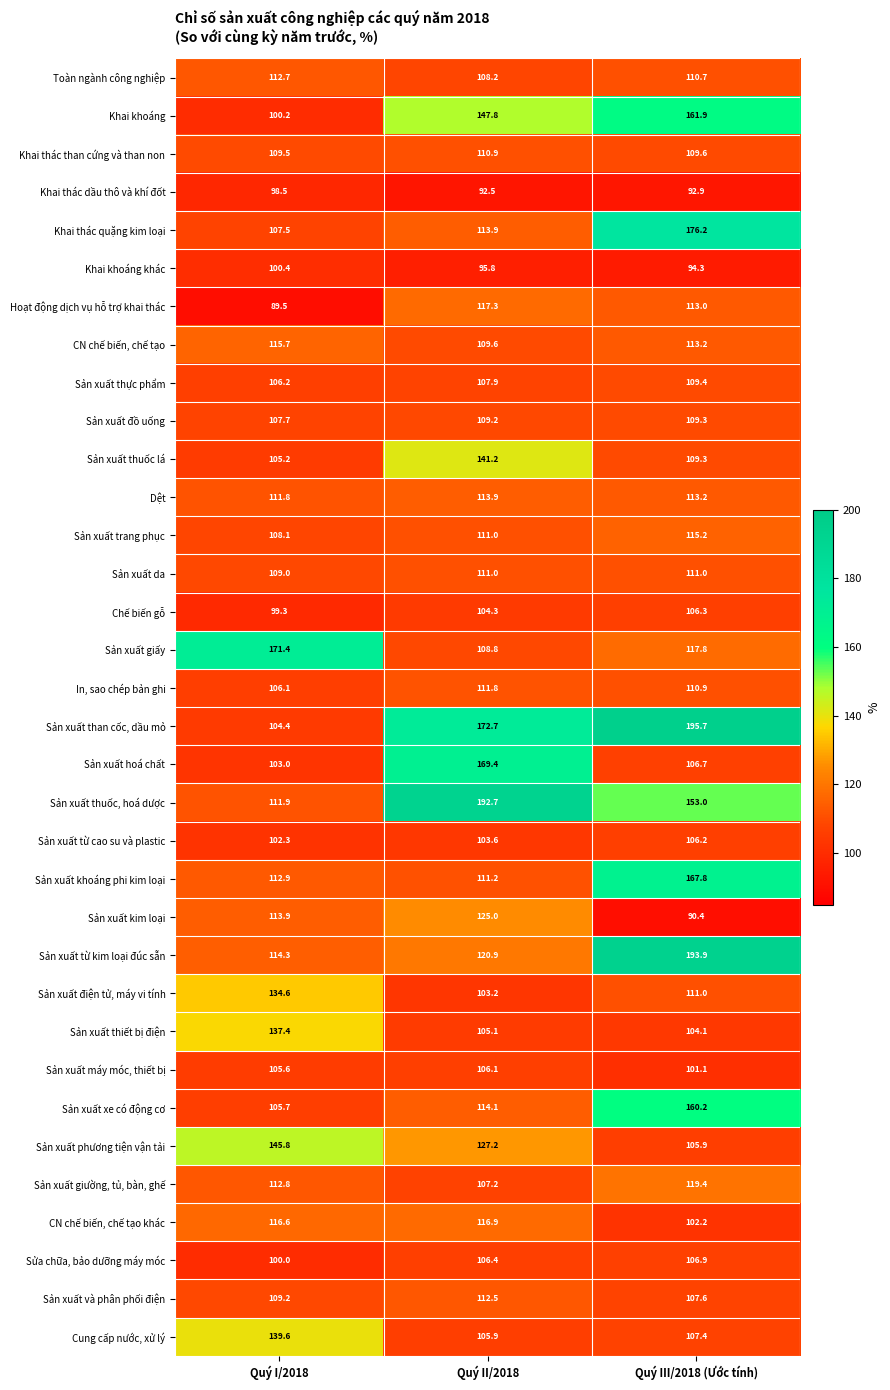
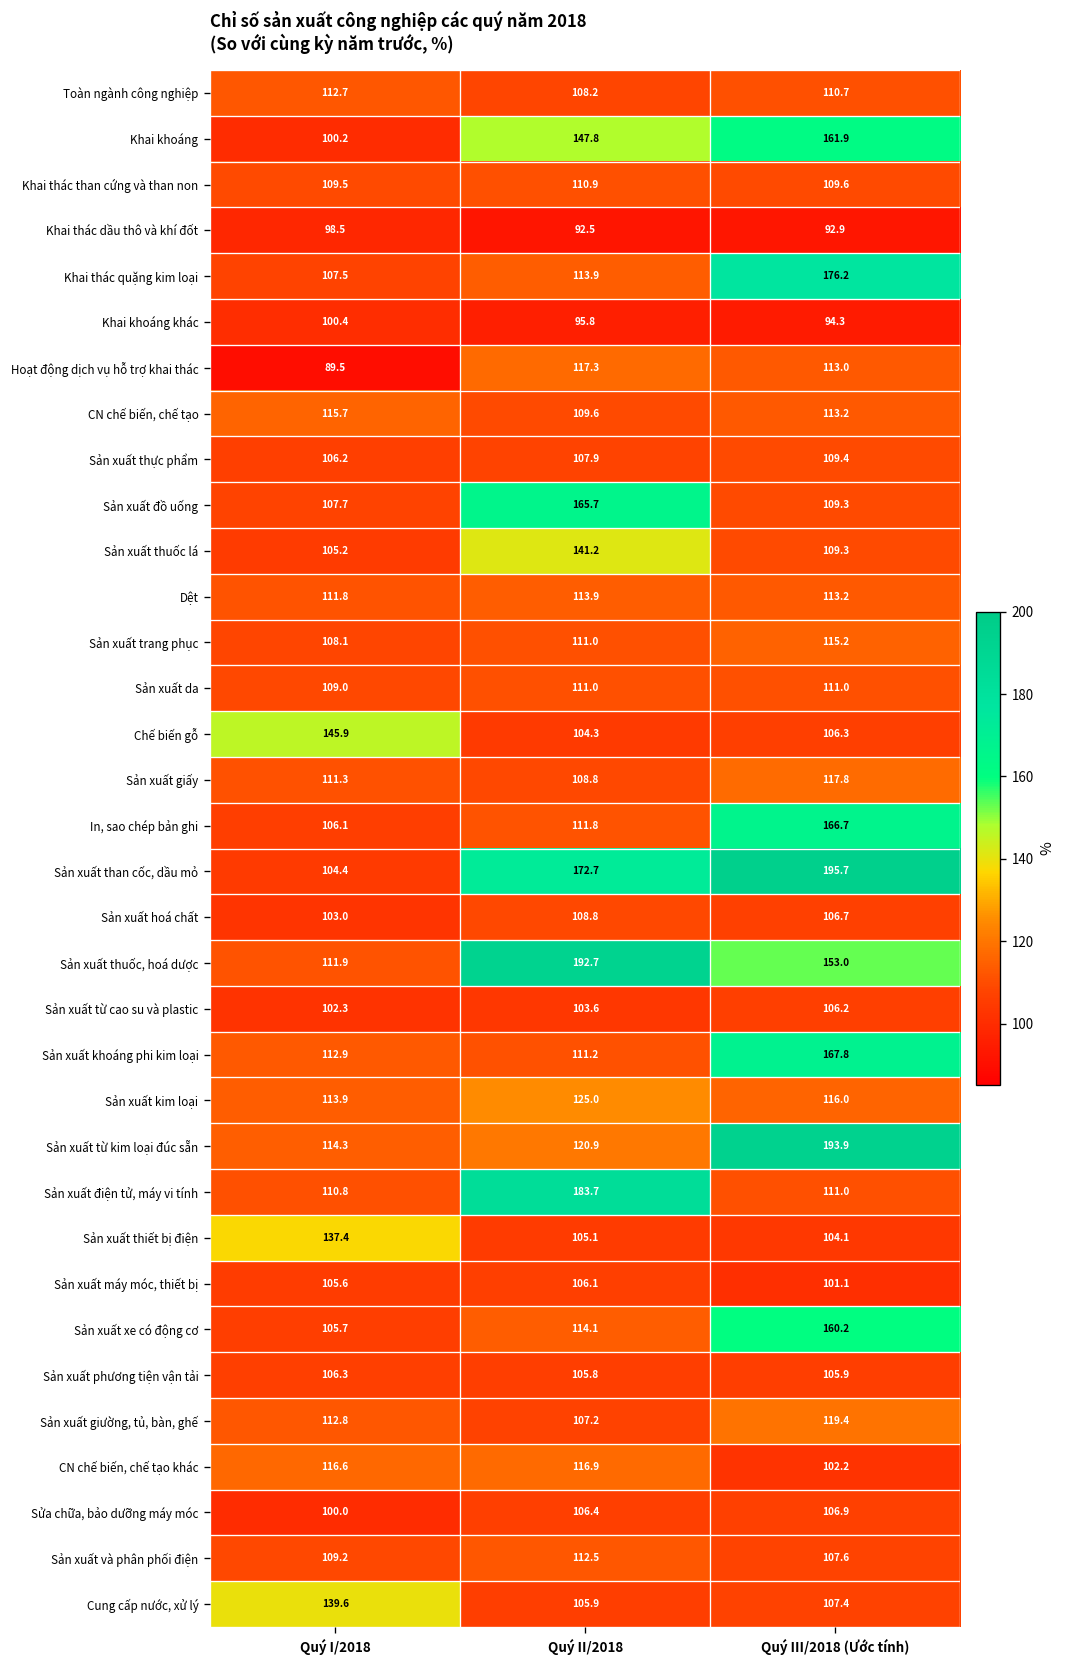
  {
    "Toàn ngành công nghiệp": {
      "Quý I/2018": 112.7,
      "Quý II/2018": 108.2,
      "Quý III/2018 (Ước tính)": 110.7
    },
    "Khai khoáng": {
      "Quý I/2018": 100.2,
      "Quý II/2018": 147.8,
      "Quý III/2018 (Ước tính)": 161.9
    },
    "Khai thác than cứng và than non": {
      "Quý I/2018": 109.5,
      "Quý II/2018": 110.9,
      "Quý III/2018 (Ước tính)": 109.6
    },
    "Khai thác dầu thô và khí đốt": {
      "Quý I/2018": 98.5,
      "Quý II/2018": 92.5,
      "Quý III/2018 (Ước tính)": 92.9
    },
    "Khai thác quặng kim loại": {
      "Quý I/2018": 107.5,
      "Quý II/2018": 113.9,
      "Quý III/2018 (Ước tính)": 176.2
    },
    "Khai khoáng khác": {
      "Quý I/2018": 100.4,
      "Quý II/2018": 95.8,
      "Quý III/2018 (Ước tính)": 94.3
    },
    "Hoạt động dịch vụ hỗ trợ khai thác": {
      "Quý I/2018": 89.5,
      "Quý II/2018": 117.3,
      "Quý III/2018 (Ước tính)": 113.0
    },
    "CN chế biến, chế tạo": {
      "Quý I/2018": 115.7,
      "Quý II/2018": 109.6,
      "Quý III/2018 (Ước tính)": 113.2
    },
    "Sản xuất thực phẩm": {
      "Quý I/2018": 106.2,
      "Quý II/2018": 107.9,
      "Quý III/2018 (Ước tính)": 109.4
    },
    "Sản xuất đồ uống": {
      "Quý I/2018": 107.7,
-     "Quý II/2018": 109.2,
+     "Quý II/2018": 165.7,
      "Quý III/2018 (Ước tính)": 109.3
    },
    "Sản xuất thuốc lá": {
      "Quý I/2018": 105.2,
      "Quý II/2018": 141.2,
      "Quý III/2018 (Ước tính)": 109.3
    },
    "Dệt": {
      "Quý I/2018": 111.8,
      "Quý II/2018": 113.9,
      "Quý III/2018 (Ước tính)": 113.2
    },
    "Sản xuất trang phục": {
      "Quý I/2018": 108.1,
      "Quý II/2018": 111.0,
      "Quý III/2018 (Ước tính)": 115.2
    },
    "Sản xuất da": {
      "Quý I/2018": 109.0,
      "Quý II/2018": 111.0,
      "Quý III/2018 (Ước tính)": 111.0
    },
    "Chế biến gỗ": {
-     "Quý I/2018": 99.3,
+     "Quý I/2018": 145.9,
      "Quý II/2018": 104.3,
      "Quý III/2018 (Ước tính)": 106.3
    },
    "Sản xuất giấy": {
-     "Quý I/2018": 171.4,
+     "Quý I/2018": 111.3,
      "Quý II/2018": 108.8,
      "Quý III/2018 (Ước tính)": 117.8
    },
    "In, sao chép bản ghi": {
      "Quý I/2018": 106.1,
      "Quý II/2018": 111.8,
-     "Quý III/2018 (Ước tính)": 110.9
+     "Quý III/2018 (Ước tính)": 166.7
    },
    "Sản xuất than cốc, dầu mỏ": {
      "Quý I/2018": 104.4,
      "Quý II/2018": 172.7,
      "Quý III/2018 (Ước tính)": 195.7
    },
    "Sản xuất hoá chất": {
      "Quý I/2018": 103.0,
-     "Quý II/2018": 169.4,
+     "Quý II/2018": 108.8,
      "Quý III/2018 (Ước tính)": 106.7
    },
    "Sản xuất thuốc, hoá dược": {
      "Quý I/2018": 111.9,
      "Quý II/2018": 192.7,
      "Quý III/2018 (Ước tính)": 153.0
    },
    "Sản xuất từ cao su và plastic": {
      "Quý I/2018": 102.3,
      "Quý II/2018": 103.6,
      "Quý III/2018 (Ước tính)": 106.2
    },
    "Sản xuất khoáng phi kim loại": {
      "Quý I/2018": 112.9,
      "Quý II/2018": 111.2,
      "Quý III/2018 (Ước tính)": 167.8
    },
    "Sản xuất kim loại": {
      "Quý I/2018": 113.9,
      "Quý II/2018": 125.0,
-     "Quý III/2018 (Ước tính)": 90.4
+     "Quý III/2018 (Ước tính)": 116.0
    },
    "Sản xuất từ kim loại đúc sẵn": {
      "Quý I/2018": 114.3,
      "Quý II/2018": 120.9,
      "Quý III/2018 (Ước tính)": 193.9
    },
    "Sản xuất điện tử, máy vi tính": {
-     "Quý I/2018": 134.6,
-     "Quý II/2018": 103.2,
+     "Quý I/2018": 110.8,
+     "Quý II/2018": 183.7,
      "Quý III/2018 (Ước tính)": 111.0
    },
    "Sản xuất thiết bị điện": {
      "Quý I/2018": 137.4,
      "Quý II/2018": 105.1,
      "Quý III/2018 (Ước tính)": 104.1
    },
    "Sản xuất máy móc, thiết bị": {
      "Quý I/2018": 105.6,
      "Quý II/2018": 106.1,
      "Quý III/2018 (Ước tính)": 101.1
    },
    "Sản xuất xe có động cơ": {
      "Quý I/2018": 105.7,
      "Quý II/2018": 114.1,
      "Quý III/2018 (Ước tính)": 160.2
    },
    "Sản xuất phương tiện vận tải": {
-     "Quý I/2018": 145.8,
-     "Quý II/2018": 127.2,
+     "Quý I/2018": 106.3,
+     "Quý II/2018": 105.8,
      "Quý III/2018 (Ước tính)": 105.9
    },
    "Sản xuất giường, tủ, bàn, ghế": {
      "Quý I/2018": 112.8,
      "Quý II/2018": 107.2,
      "Quý III/2018 (Ước tính)": 119.4
    },
    "CN chế biến, chế tạo khác": {
      "Quý I/2018": 116.6,
      "Quý II/2018": 116.9,
      "Quý III/2018 (Ước tính)": 102.2
    },
    "Sửa chữa, bảo dưỡng máy móc": {
      "Quý I/2018": 100.0,
      "Quý II/2018": 106.4,
      "Quý III/2018 (Ước tính)": 106.9
    },
    "Sản xuất và phân phối điện": {
      "Quý I/2018": 109.2,
      "Quý II/2018": 112.5,
      "Quý III/2018 (Ước tính)": 107.6
    },
    "Cung cấp nước, xử lý": {
      "Quý I/2018": 139.6,
      "Quý II/2018": 105.9,
      "Quý III/2018 (Ước tính)": 107.4
    }
  }
